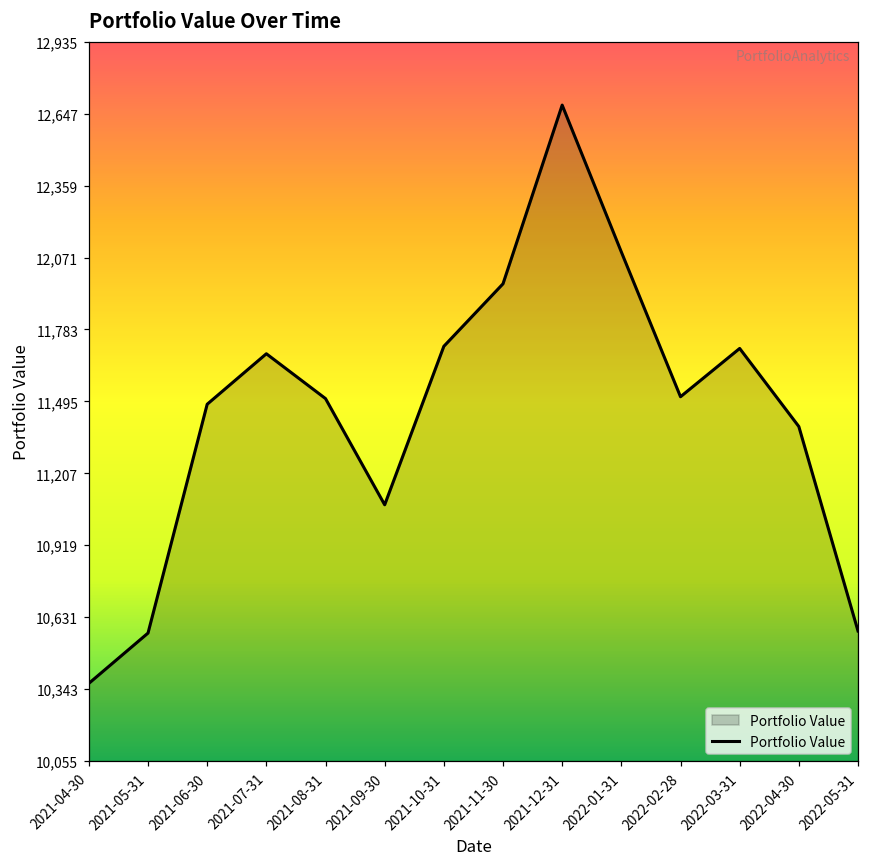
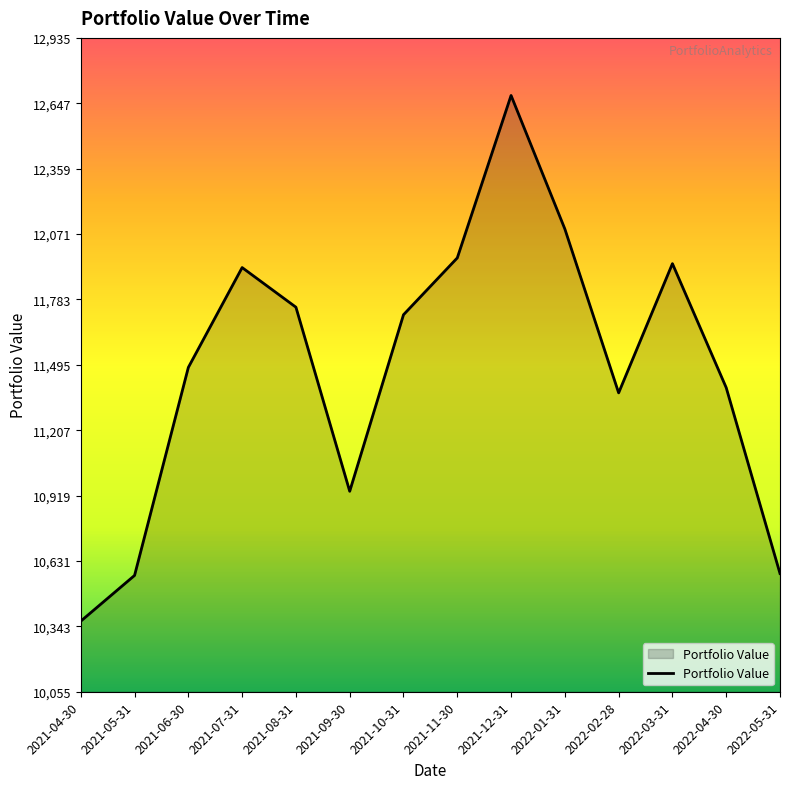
  {
    "2021-04-30": "10,370",
    "2021-05-31": "10,570",
    "2021-06-30": "11,480",
-   "2021-07-31": "11,690",
-   "2021-08-31": "11,510",
-   "2021-09-30": "11,080",
+   "2021-07-31": "11,920",
+   "2021-08-31": "11,750",
+   "2021-09-30": "10,940",
    "2021-10-31": "11,720",
    "2021-11-30": "11,970",
    "2021-12-31": "12,680",
    "2022-01-31": "12,090",
-   "2022-02-28": "11,510",
-   "2022-03-31": "11,710",
+   "2022-02-28": "11,370",
+   "2022-03-31": "11,940",
    "2022-04-30": "11,390",
    "2022-05-31": "10,580"
  }
